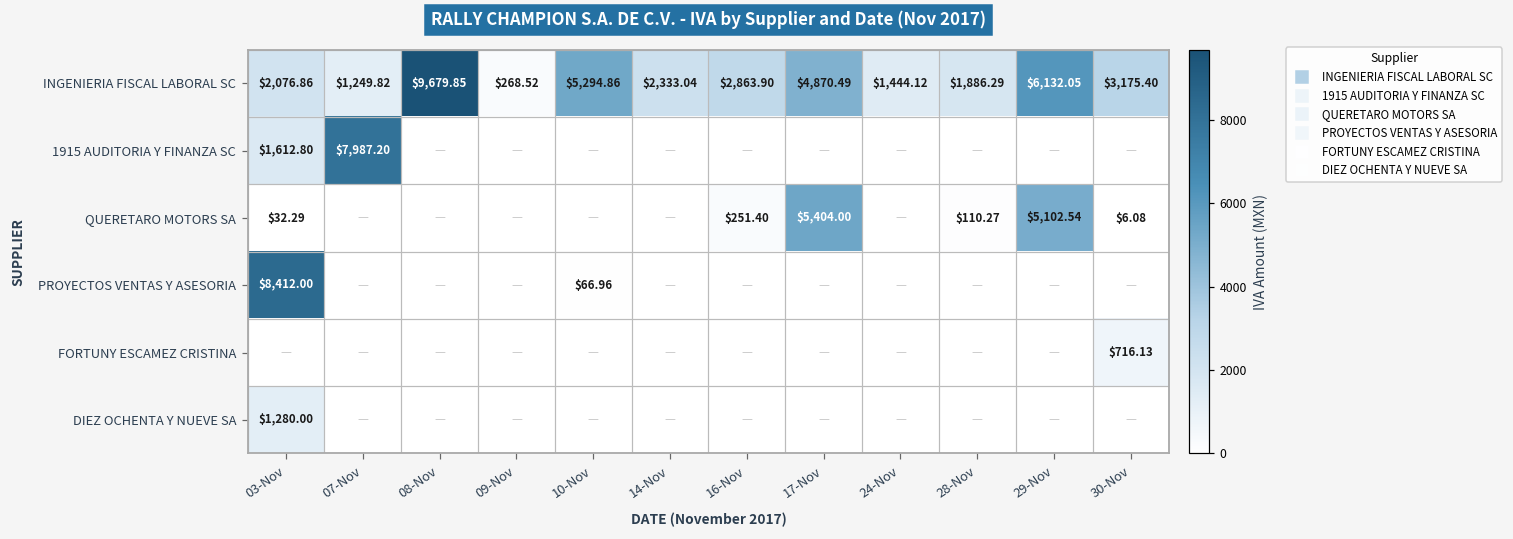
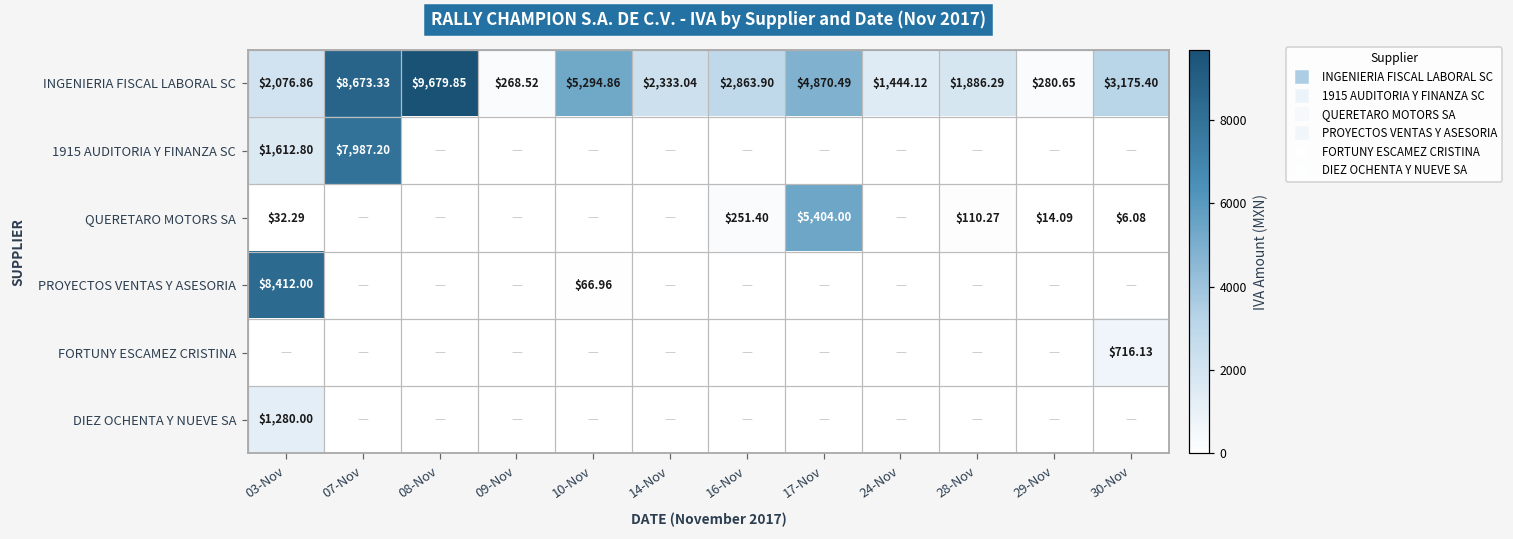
  {
    "INGENIERIA FISCAL LABORAL SC": {
      "03-Nov": "$2,076.86",
-     "07-Nov": "$1,249.82",
+     "07-Nov": "$8,673.33",
      "08-Nov": "$9,679.85",
      "09-Nov": "$268.52",
      "10-Nov": "$5,294.86",
      "14-Nov": "$2,333.04",
      "16-Nov": "$2,863.90",
      "17-Nov": "$4,870.49",
      "24-Nov": "$1,444.12",
      "28-Nov": "$1,886.29",
-     "29-Nov": "$6,132.05",
+     "29-Nov": "$280.65",
      "30-Nov": "$3,175.40"
    },
    "1915 AUDITORIA Y FINANZA SC": {
      "03-Nov": "$1,612.80",
      "07-Nov": "$7,987.20"
    },
    "QUERETARO MOTORS SA": {
      "03-Nov": "$32.29",
      "16-Nov": "$251.40",
      "17-Nov": "$5,404.00",
      "28-Nov": "$110.27",
-     "29-Nov": "$5,102.54",
+     "29-Nov": "$14.09",
      "30-Nov": "$6.08"
    },
    "PROYECTOS VENTAS Y ASESORIA": {
      "03-Nov": "$8,412.00",
      "10-Nov": "$66.96"
    },
    "FORTUNY ESCAMEZ CRISTINA": {
      "30-Nov": "$716.13"
    },
    "DIEZ OCHENTA Y NUEVE SA": {
      "03-Nov": "$1,280.00"
    }
  }
